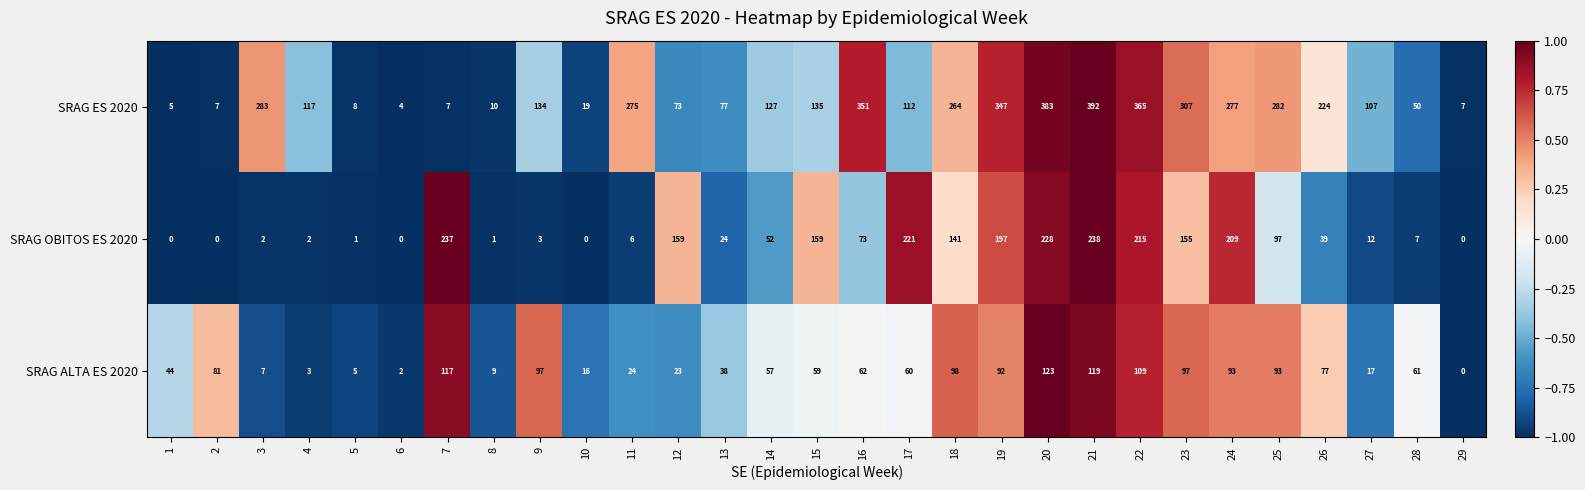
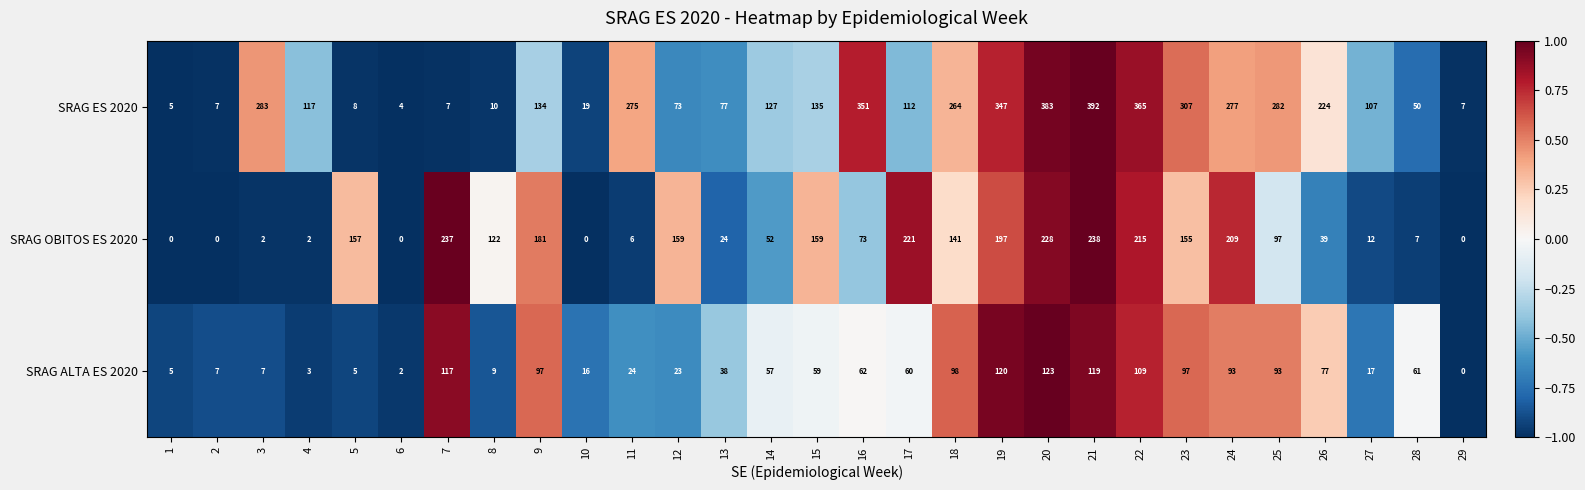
  {
    "SRAG ES 2020": {
      "1": 5,
      "2": 7,
      "3": 283,
      "4": 117,
      "5": 8,
      "6": 4,
      "7": 7,
      "8": 10,
      "9": 134,
      "10": 19,
      "11": 275,
      "12": 73,
      "13": 77,
      "14": 127,
      "15": 135,
      "16": 351,
      "17": 112,
      "18": 264,
      "19": 347,
      "20": 383,
      "21": 392,
      "22": 365,
      "23": 307,
      "24": 277,
      "25": 282,
      "26": 224,
      "27": 107,
      "28": 50,
      "29": 7
    },
    "SRAG OBITOS ES 2020": {
      "1": 0,
      "2": 0,
      "3": 2,
      "4": 2,
-     "5": 1,
+     "5": 157,
      "6": 0,
      "7": 237,
-     "8": 1,
-     "9": 3,
+     "8": 122,
+     "9": 181,
      "10": 0,
      "11": 6,
      "12": 159,
      "13": 24,
      "14": 52,
      "15": 159,
      "16": 73,
      "17": 221,
      "18": 141,
      "19": 197,
      "20": 228,
      "21": 238,
      "22": 215,
      "23": 155,
      "24": 209,
      "25": 97,
      "26": 39,
      "27": 12,
      "28": 7,
      "29": 0
    },
    "SRAG ALTA ES 2020": {
-     "1": 44,
-     "2": 81,
+     "1": 5,
+     "2": 7,
      "3": 7,
      "4": 3,
      "5": 5,
      "6": 2,
      "7": 117,
      "8": 9,
      "9": 97,
      "10": 16,
      "11": 24,
      "12": 23,
      "13": 38,
      "14": 57,
      "15": 59,
      "16": 62,
      "17": 60,
      "18": 98,
-     "19": 92,
+     "19": 120,
      "20": 123,
      "21": 119,
      "22": 109,
      "23": 97,
      "24": 93,
      "25": 93,
      "26": 77,
      "27": 17,
      "28": 61,
      "29": 0
    }
  }
